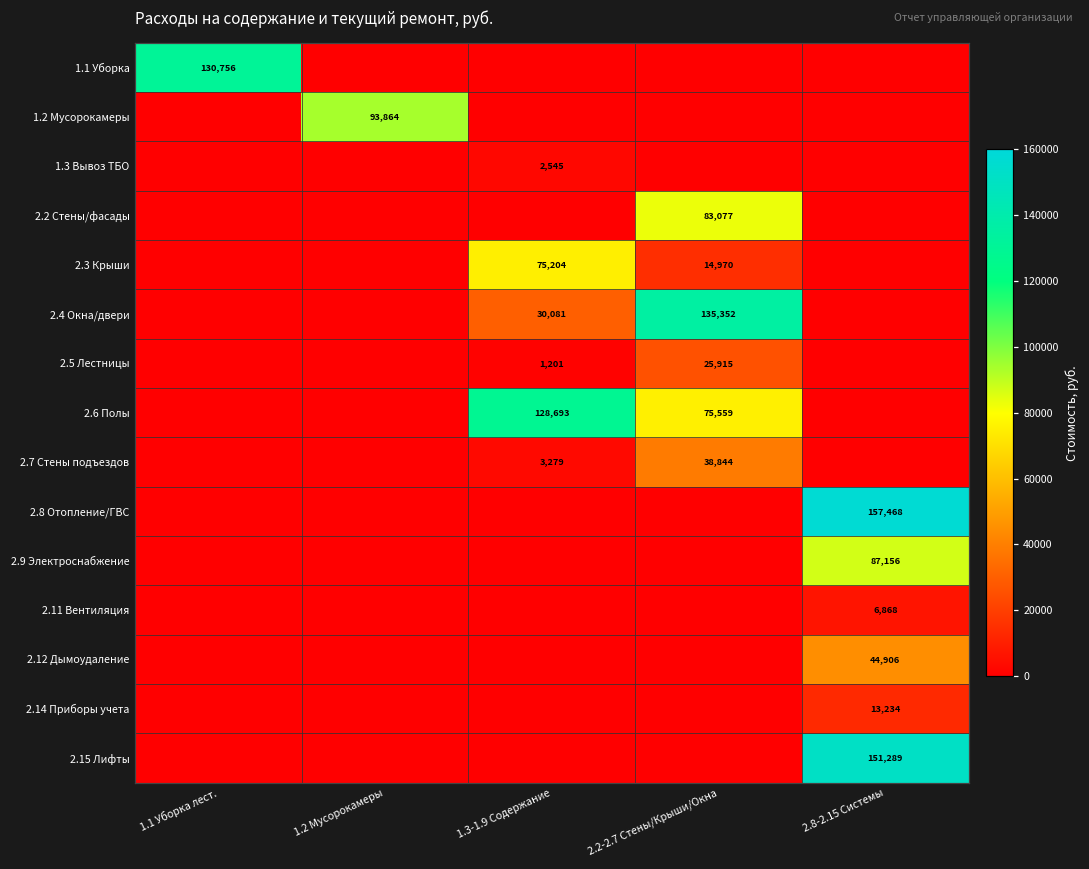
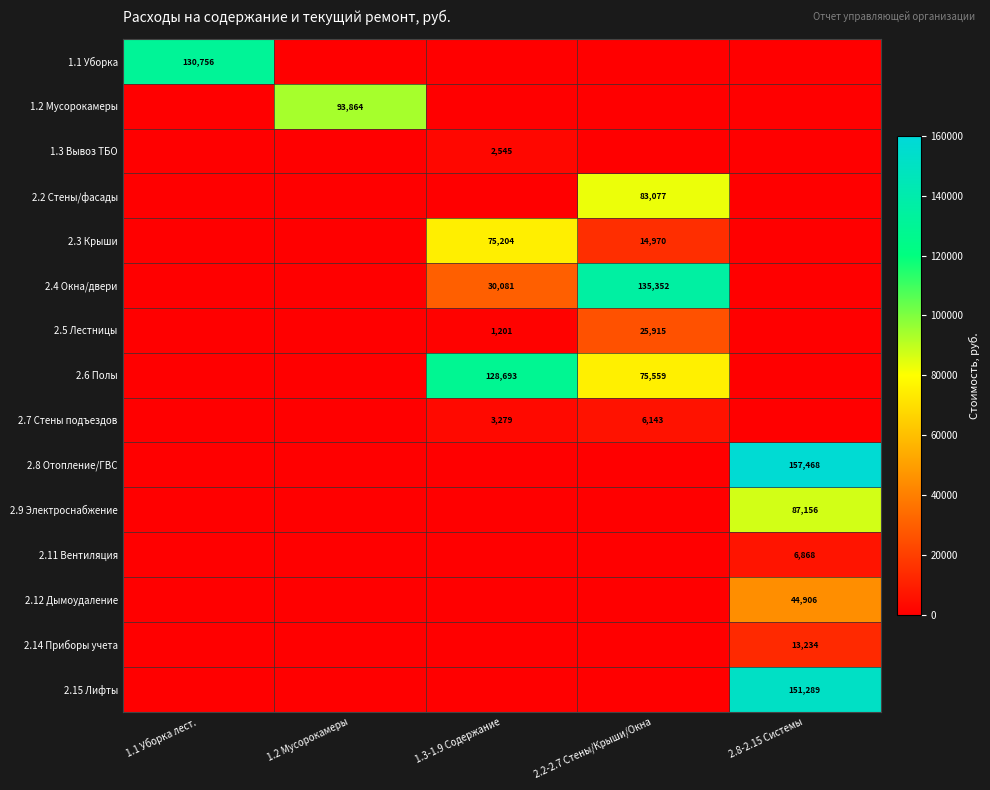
  {
    "1.1 Уборка": {
      "1.1 Уборка лест.": "130,756"
    },
    "1.2 Мусорокамеры": {
      "1.2 Мусорокамеры": "93,864"
    },
    "1.3 Вывоз ТБО": {
      "1.3-1.9 Содержание": "2,545"
    },
    "2.2 Стены/фасады": {
      "2.2-2.7 Стены/Крыши/Окна": "83,077"
    },
    "2.3 Крыши": {
      "1.3-1.9 Содержание": "75,204",
      "2.2-2.7 Стены/Крыши/Окна": "14,970"
    },
    "2.4 Окна/двери": {
      "1.3-1.9 Содержание": "30,081",
      "2.2-2.7 Стены/Крыши/Окна": "135,352"
    },
    "2.5 Лестницы": {
      "1.3-1.9 Содержание": "1,201",
      "2.2-2.7 Стены/Крыши/Окна": "25,915"
    },
    "2.6 Полы": {
      "1.3-1.9 Содержание": "128,693",
      "2.2-2.7 Стены/Крыши/Окна": "75,559"
    },
    "2.7 Стены подъездов": {
      "1.3-1.9 Содержание": "3,279",
-     "2.2-2.7 Стены/Крыши/Окна": "38,844"
+     "2.2-2.7 Стены/Крыши/Окна": "6,143"
    },
    "2.8 Отопление/ГВС": {
      "2.8-2.15 Системы": "157,468"
    },
    "2.9 Электроснабжение": {
      "2.8-2.15 Системы": "87,156"
    },
    "2.11 Вентиляция": {
      "2.8-2.15 Системы": "6,868"
    },
    "2.12 Дымоудаление": {
      "2.8-2.15 Системы": "44,906"
    },
    "2.14 Приборы учета": {
      "2.8-2.15 Системы": "13,234"
    },
    "2.15 Лифты": {
      "2.8-2.15 Системы": "151,289"
    }
  }
